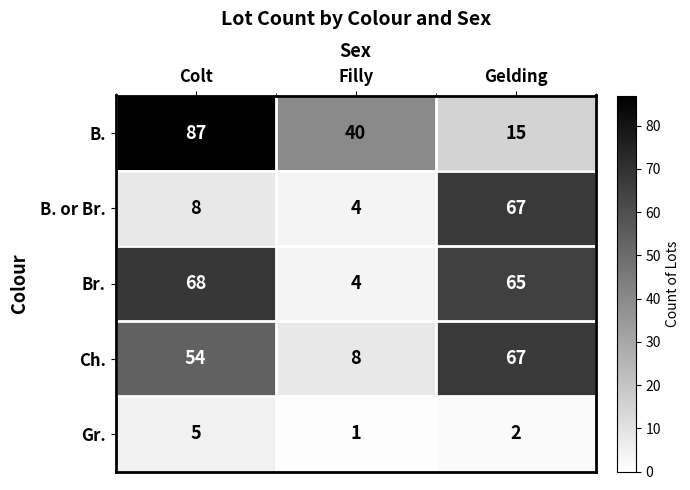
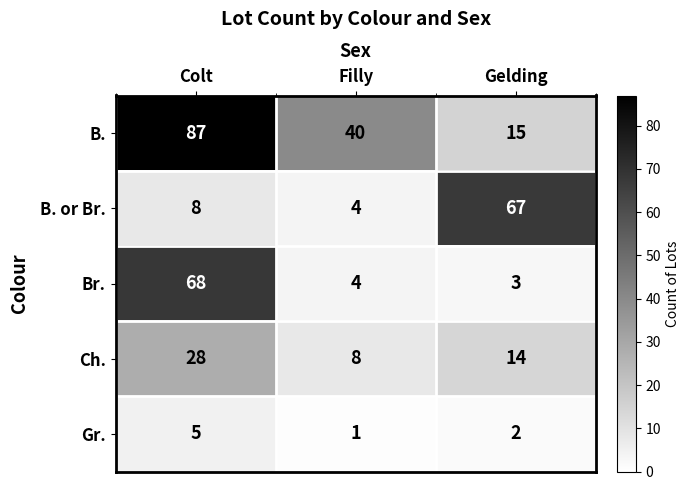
  {
    "B.": {
      "Colt": 87,
      "Filly": 40,
      "Gelding": 15
    },
    "B. or Br.": {
      "Colt": 8,
      "Filly": 4,
      "Gelding": 67
    },
    "Br.": {
      "Colt": 68,
      "Filly": 4,
-     "Gelding": 65
+     "Gelding": 3
    },
    "Ch.": {
-     "Colt": 54,
+     "Colt": 28,
      "Filly": 8,
-     "Gelding": 67
+     "Gelding": 14
    },
    "Gr.": {
      "Colt": 5,
      "Filly": 1,
      "Gelding": 2
    }
  }
